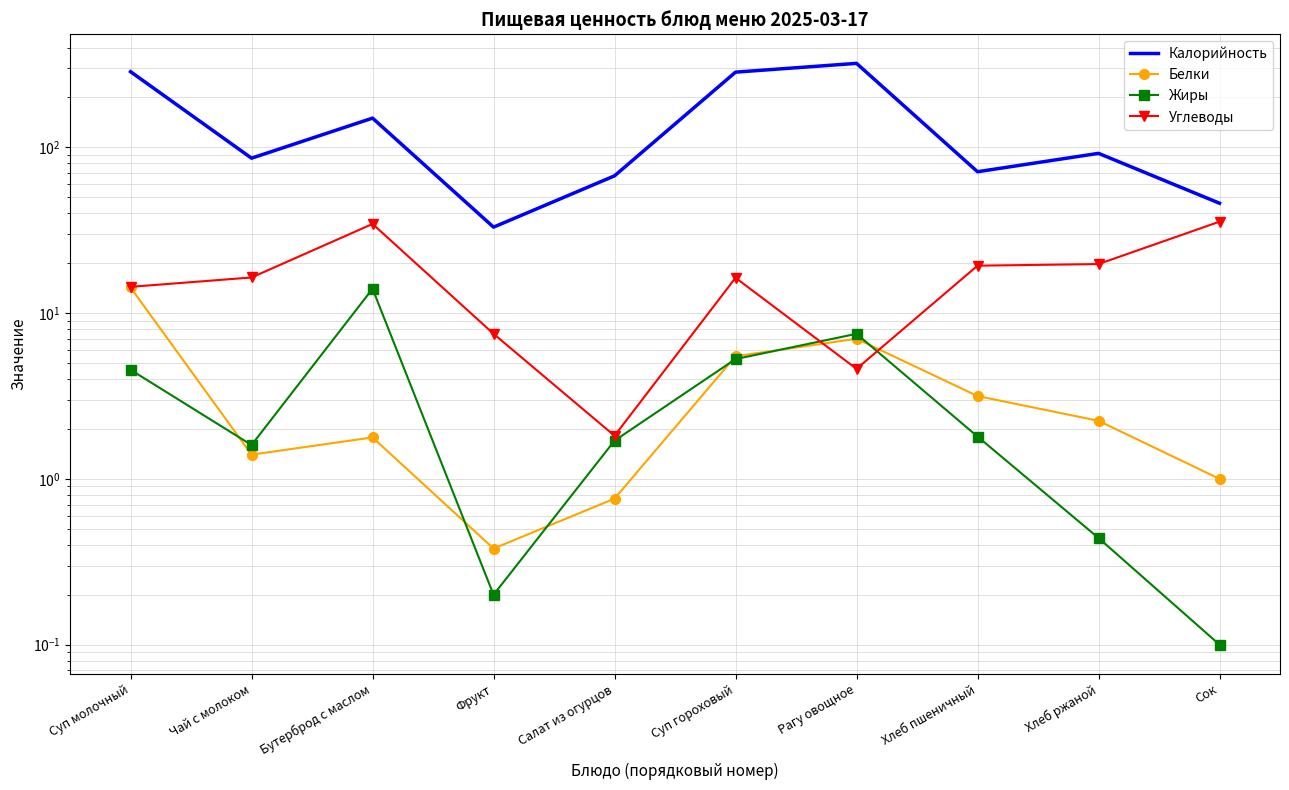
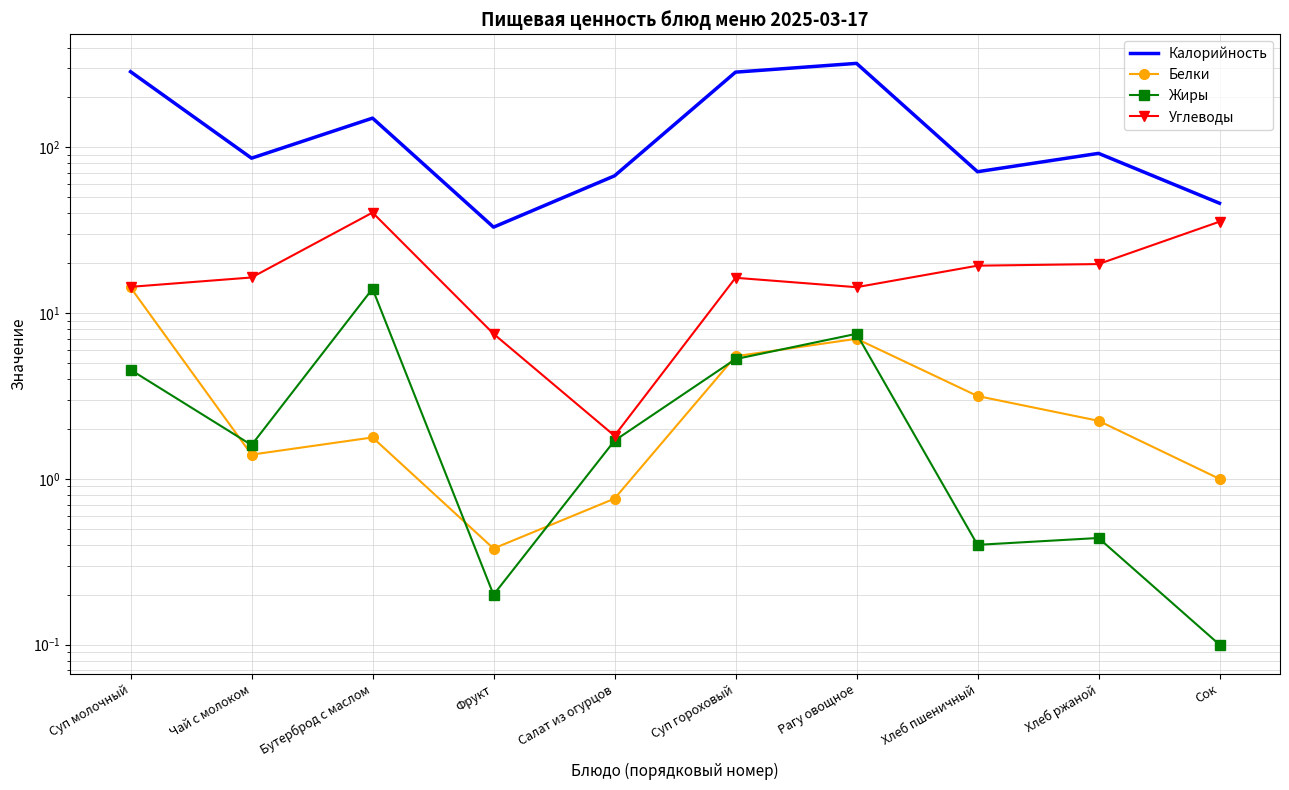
  {
    "Калорийность": {
      "Суп молочный": 290,
      "Чай с молоком": 90,
      "Бутерброд с маслом": 150,
      "Фрукт": 33,
      "Салат из огурцов": 67,
      "Суп гороховый": 280,
      "Рагу овощное": 320,
      "Хлеб пшеничный": 71,
      "Хлеб ржаной": 90,
      "Сок": 46
    },
    "Белки": {
      "Чай с молоком": 1.4,
      "Бутерброд с маслом": 1.8,
      "Фрукт": 0.38,
      "Салат из огурцов": 0.8,
      "Суп гороховый": 5.5,
      "Рагу овощное": 7.0,
      "Хлеб пшеничный": 3.2,
      "Хлеб ржаной": 2.2,
      "Сок": 1.0
    },
    "Жиры": {
      "Суп молочный": 4.6,
      "Чай с молоком": 1.6,
      "Бутерброд с маслом": 14,
      "Фрукт": 0.2,
      "Салат из огурцов": 1.7,
      "Суп гороховый": 5.3,
      "Рагу овощное": 8,
-     "Хлеб пшеничный": 1.8,
+     "Хлеб пшеничный": 0.4,
      "Хлеб ржаной": 0.44,
      "Сок": 0.1
    },
    "Углеводы": {
      "Чай с молоком": 16,
-     "Бутерброд с маслом": 35,
+     "Бутерброд с маслом": 40,
      "Фрукт": 8,
      "Салат из огурцов": 1.8,
      "Суп гороховый": 16,
-     "Рагу овощное": 4.6,
+     "Рагу овощное": 14,
      "Хлеб пшеничный": 19,
      "Хлеб ржаной": 20,
      "Сок": 36
    }
  }
